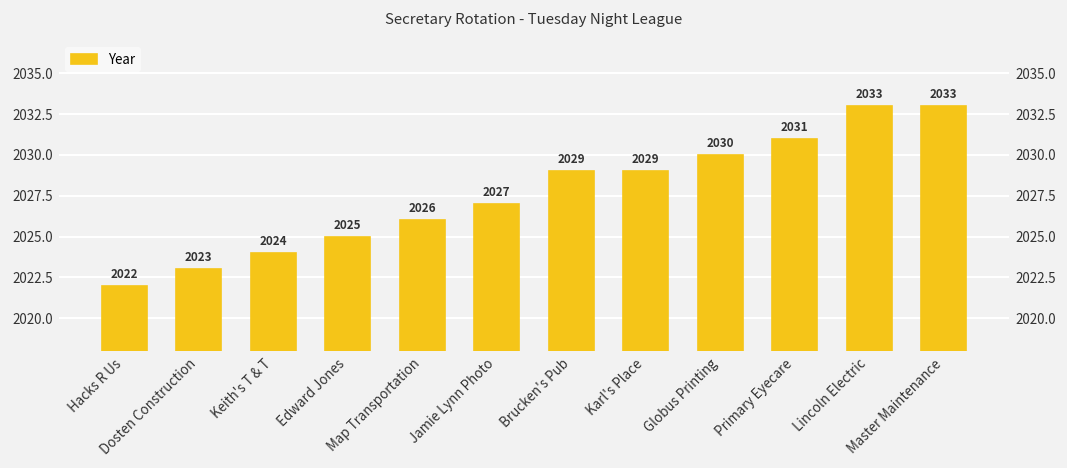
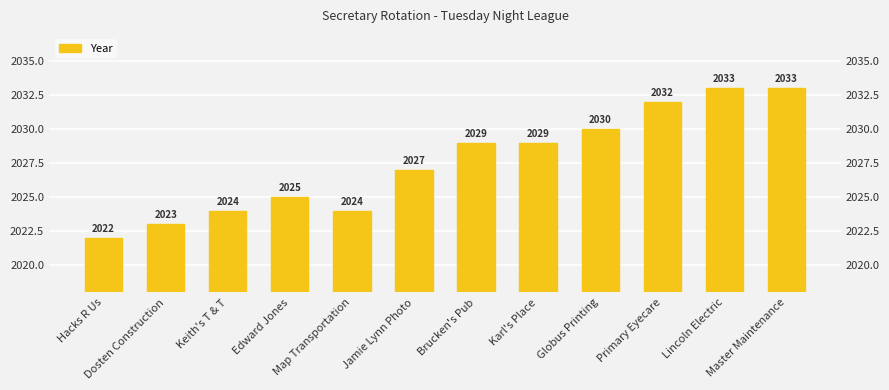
  {
    "Hacks R Us": 2022,
    "Dosten Construction": 2023,
    "Keith's T & T": 2024,
    "Edward Jones": 2025,
-   "Map Transportation": 2026,
+   "Map Transportation": 2024,
    "Jamie Lynn Photo": 2027,
    "Brucken's Pub": 2029,
    "Karl's Place": 2029,
    "Globus Printing": 2030,
-   "Primary Eyecare": 2031,
+   "Primary Eyecare": 2032,
    "Lincoln Electric": 2033,
    "Master Maintenance": 2033
  }
